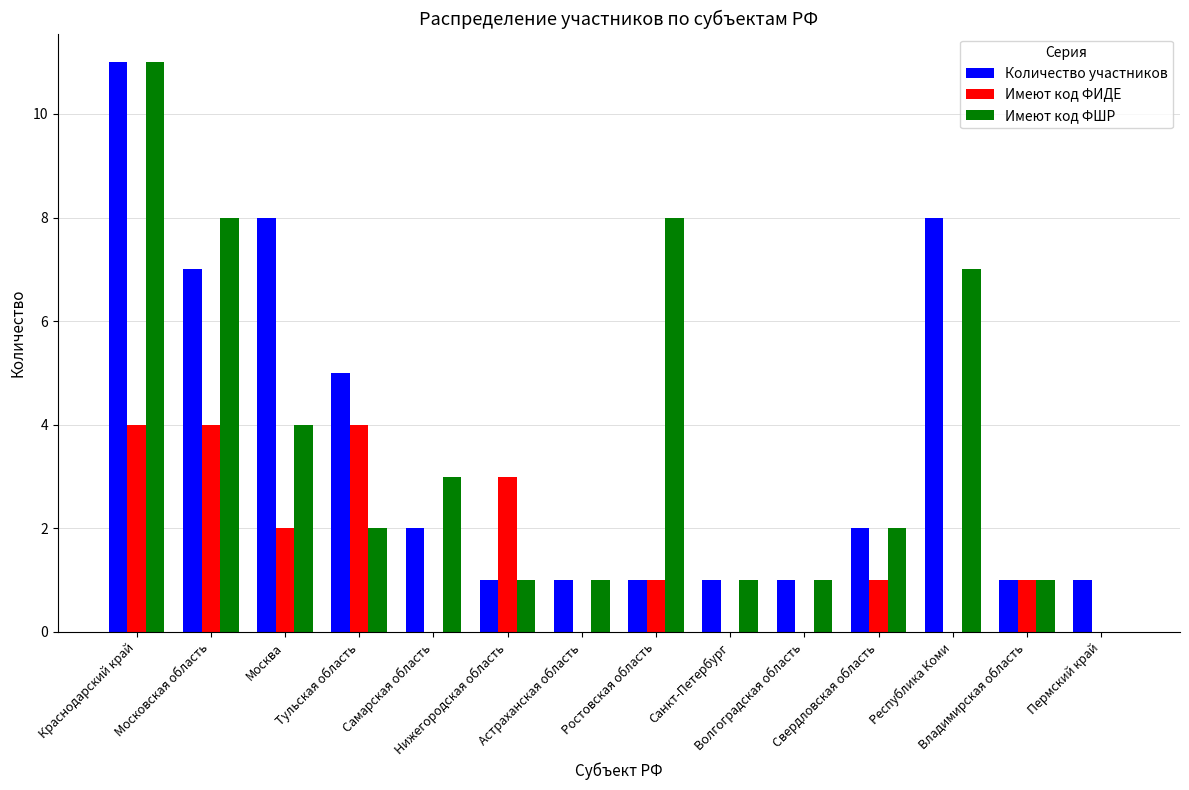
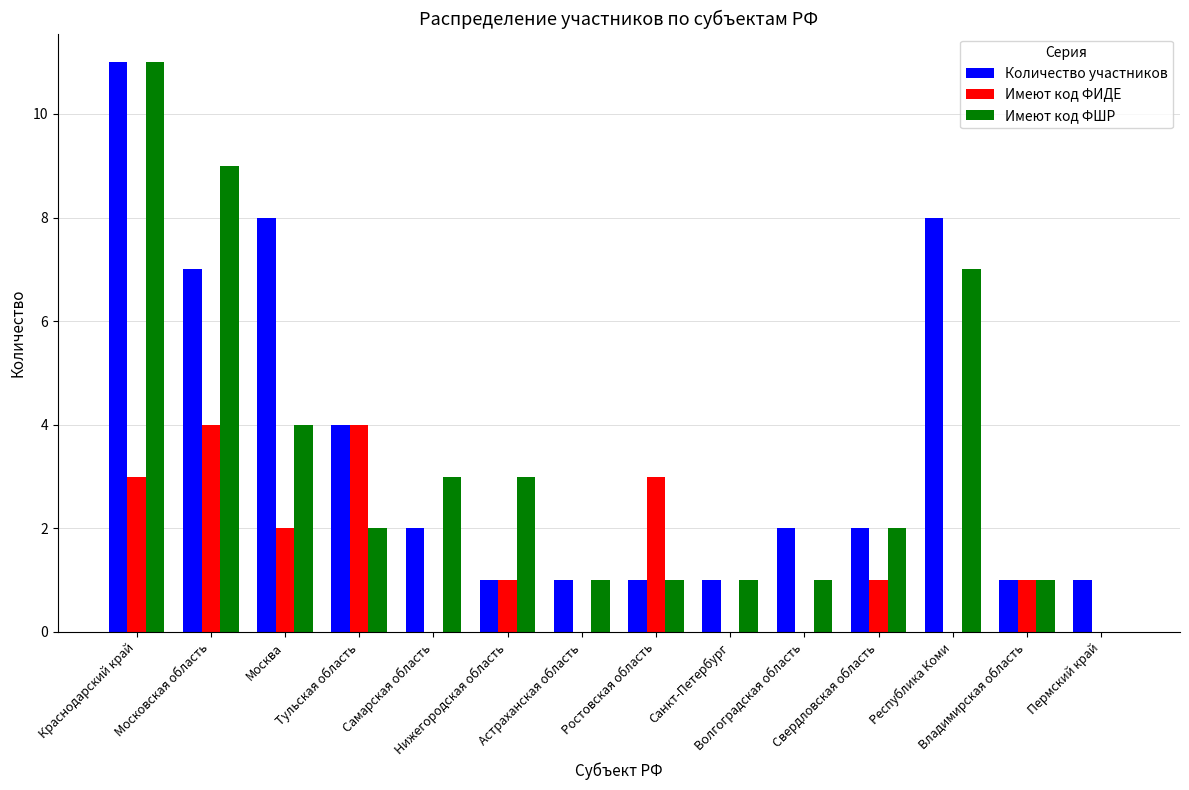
  {
    "Количество участников": {
      "Краснодарский край": 11,
      "Московская область": 7,
      "Москва": 8,
-     "Тульская область": 5,
+     "Тульская область": 4,
      "Самарская область": 2,
      "Нижегородская область": 1,
      "Астраханская область": 1,
      "Ростовская область": 1,
      "Санкт-Петербург": 1,
-     "Волгоградская область": 1,
+     "Волгоградская область": 2,
      "Свердловская область": 2,
      "Республика Коми": 8,
      "Владимирская область": 1,
      "Пермский край": 1
    },
    "Имеют код ФИДЕ": {
-     "Краснодарский край": 4,
+     "Краснодарский край": 3,
      "Московская область": 4,
      "Москва": 2,
      "Тульская область": 4,
      "Самарская область": 0,
-     "Нижегородская область": 3,
+     "Нижегородская область": 1,
      "Астраханская область": 0,
-     "Ростовская область": 1,
+     "Ростовская область": 3,
      "Санкт-Петербург": 0,
      "Волгоградская область": 0,
      "Свердловская область": 1,
      "Республика Коми": 0,
      "Владимирская область": 1,
      "Пермский край": 0
    },
    "Имеют код ФШР": {
      "Краснодарский край": 11,
-     "Московская область": 8,
+     "Московская область": 9,
      "Москва": 4,
      "Тульская область": 2,
      "Самарская область": 3,
-     "Нижегородская область": 1,
+     "Нижегородская область": 3,
      "Астраханская область": 1,
-     "Ростовская область": 8,
+     "Ростовская область": 1,
      "Санкт-Петербург": 1,
      "Волгоградская область": 1,
      "Свердловская область": 2,
      "Республика Коми": 7,
      "Владимирская область": 1,
      "Пермский край": 0
    }
  }
